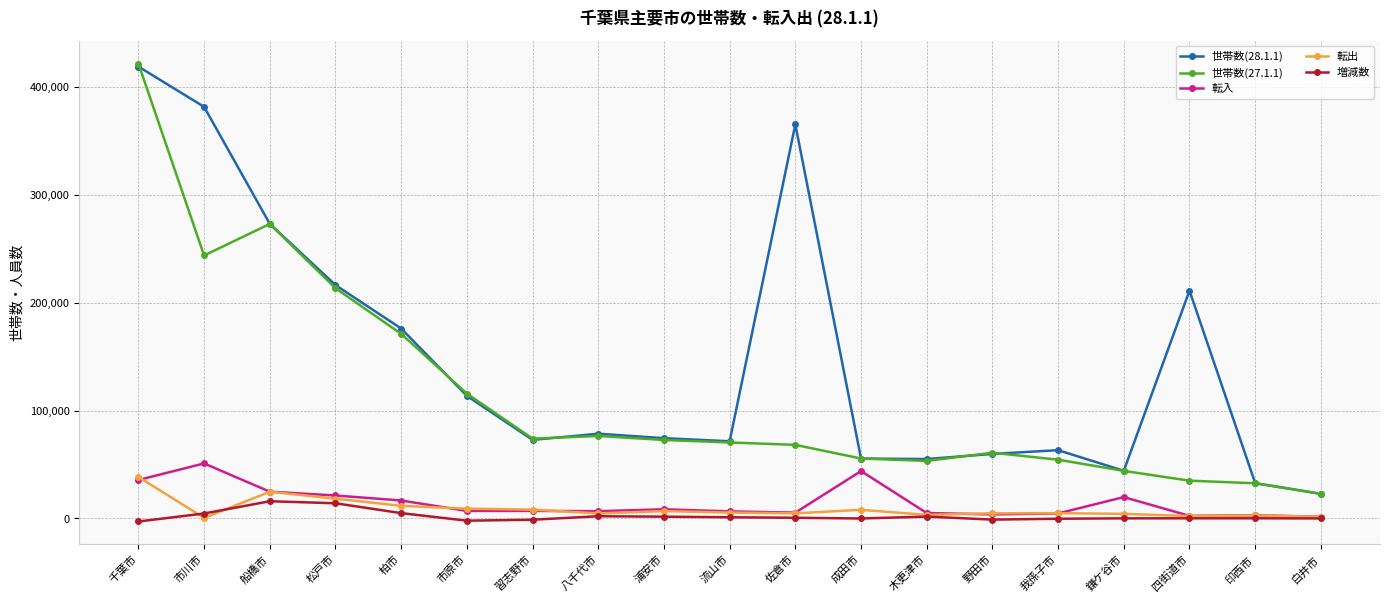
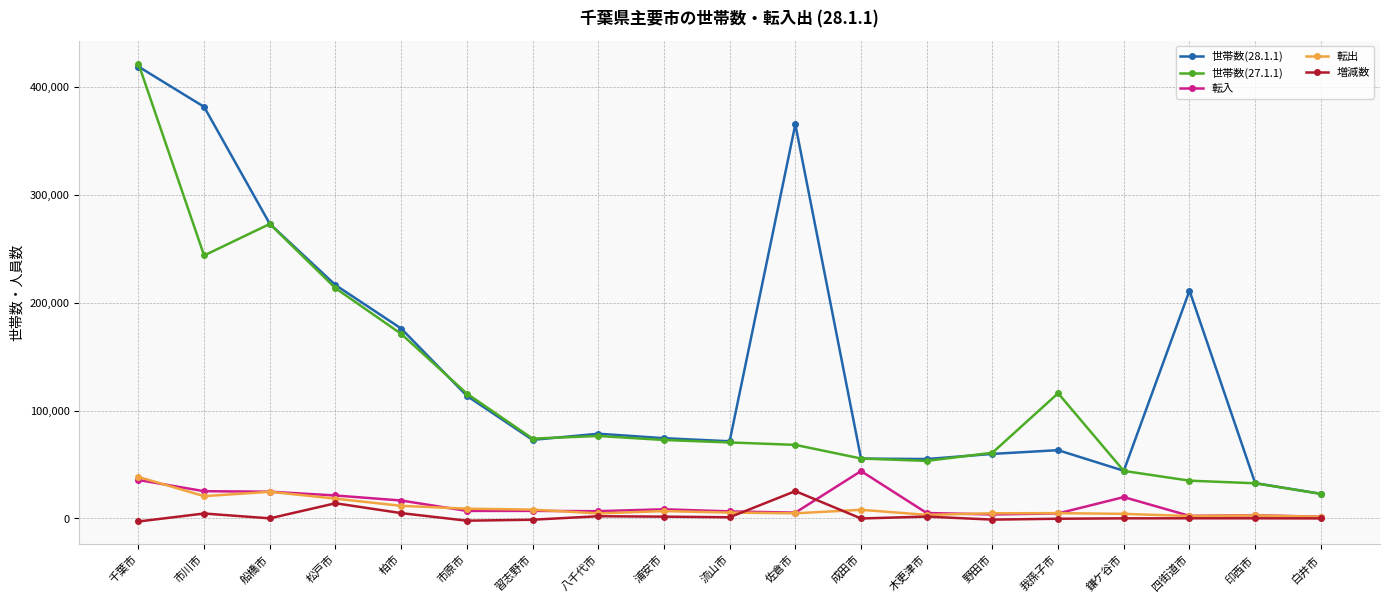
  {
    "世帯数(28.1.1)": {
      "千葉市": "419,000",
      "市川市": "381,000",
      "松戸市": "216,000",
      "柏市": "176,000",
      "佐倉市": "365,000",
      "我孫子市": "63,000",
      "四街道市": "211,000"
    },
    "世帯数(27.1.1)": {
      "千葉市": "422,000",
      "市川市": "244,000",
      "松戸市": "213,000",
      "柏市": "171,000",
      "佐倉市": "68,000",
-     "我孫子市": "54,000",
+     "我孫子市": "116,000",
      "四街道市": "35,000"
    },
    "転入": {
      "千葉市": "36,000",
-     "市川市": "51,000",
+     "市川市": "25,000",
      "松戸市": "21,000",
      "柏市": "17,000",
      "成田市": "44,000",
      "鎌ケ谷市": "20,000"
    },
    "転出": {
      "千葉市": "38,000",
-     "市川市": "1,000",
+     "市川市": "21,000",
      "松戸市": "18,000",
      "柏市": "12,000",
      "成田市": "8,000",
      "鎌ケ谷市": "4,000"
    },
    "増減数": {
      "千葉市": "-3,000",
      "市川市": "5,000",
-     "船橋市": "16,000",
+     "船橋市": "0",
      "松戸市": "14,000",
      "柏市": "5,000",
      "市原市": "-2,000",
      "習志野市": "-1,000",
      "八千代市": "2,000",
      "浦安市": "2,000",
      "流山市": "1,000",
-     "佐倉市": "1,000",
+     "佐倉市": "25,000",
      "成田市": "0",
      "野田市": "-1,000",
      "我孫子市": "0",
      "鎌ケ谷市": "0",
      "印西市": "0"
    }
  }
